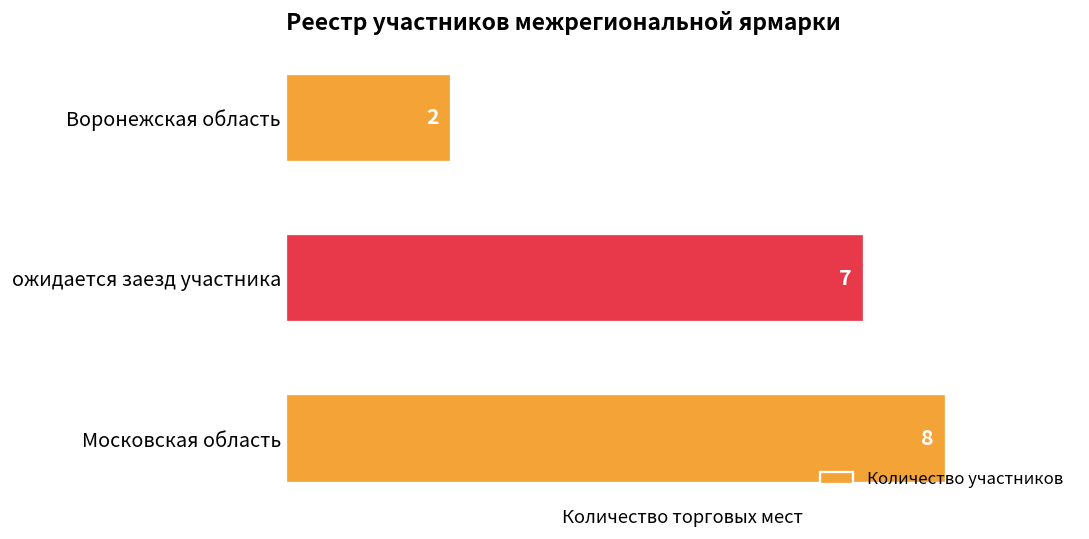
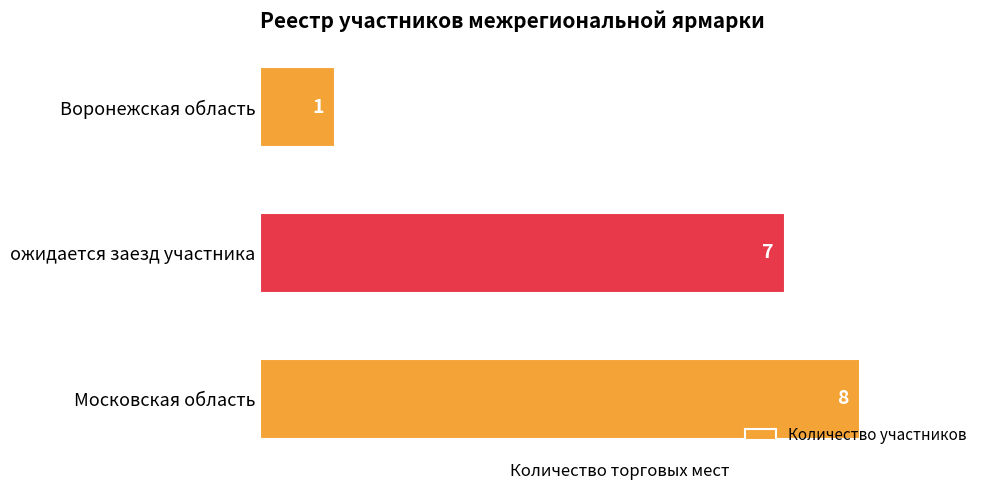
  {
-   "Воронежская область": 2,
+   "Воронежская область": 1,
    "ожидается заезд участника": 7,
    "Московская область": 8
  }
